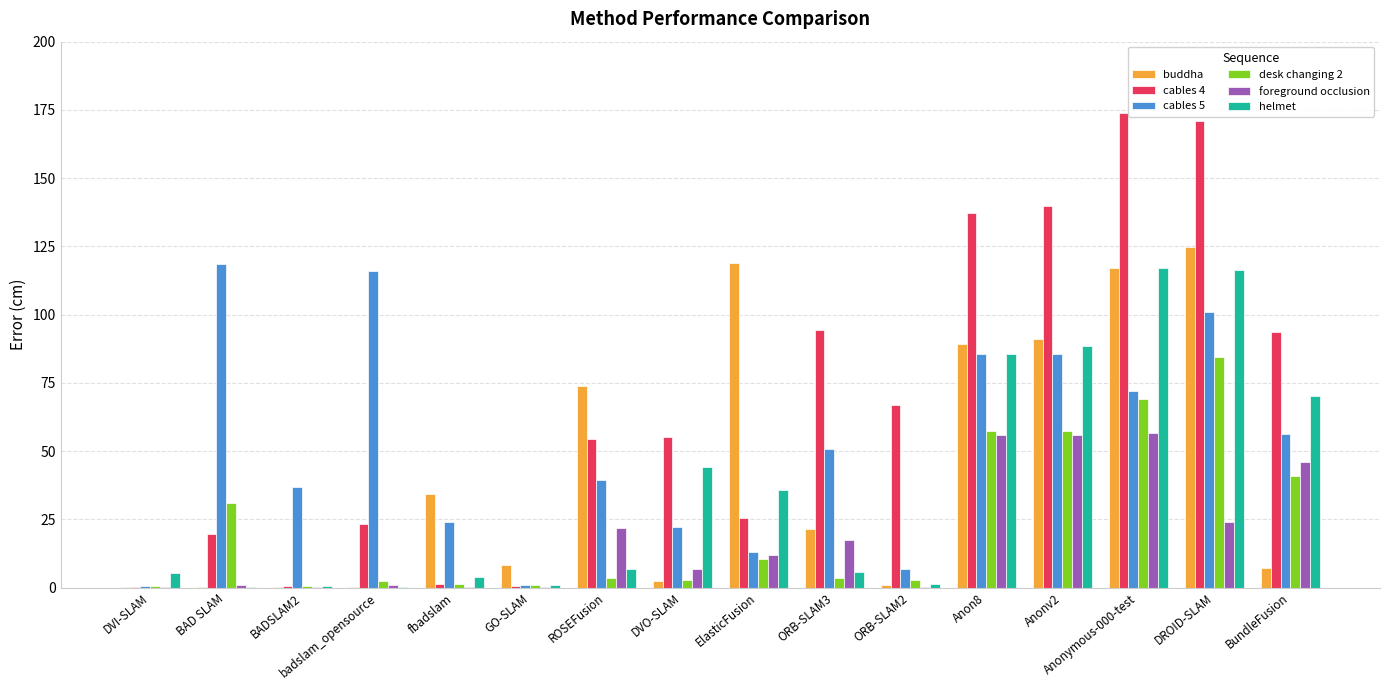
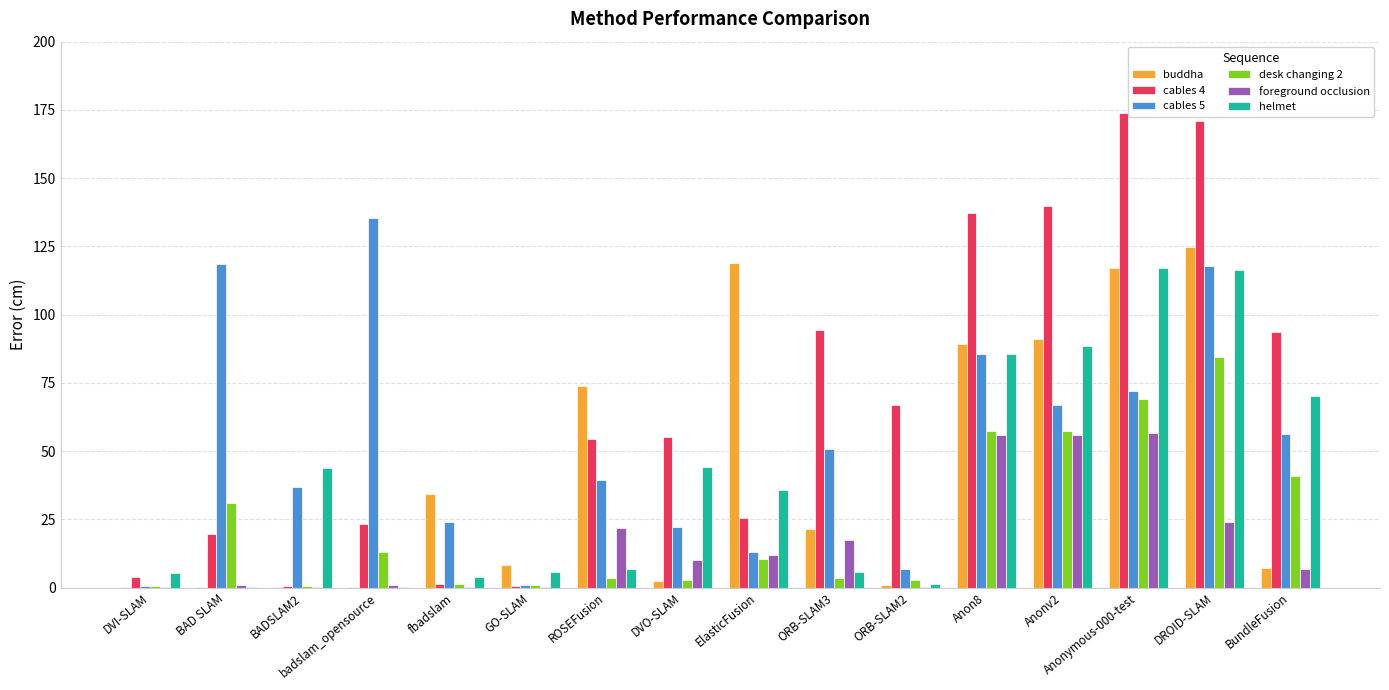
  {
    "buddha": {
      "fbadslam": 34,
      "GO-SLAM": 8,
      "ROSEFusion": 74,
      "DVO-SLAM": 2,
      "ElasticFusion": 119,
      "ORB-SLAM3": 21,
      "ORB-SLAM2": 1,
      "Anon8": 89,
      "Anonv2": 91,
      "Anonymous-000-test": 117,
      "DROID-SLAM": 125,
      "BundleFusion": 7
    },
    "cables 4": {
-     "DVI-SLAM": 0,
+     "DVI-SLAM": 4,
      "BAD SLAM": 20,
      "badslam_opensource": 23,
      "fbadslam": 1,
      "ROSEFusion": 54,
      "DVO-SLAM": 55,
      "ElasticFusion": 26,
      "ORB-SLAM3": 95,
      "ORB-SLAM2": 67,
      "Anon8": 137,
      "Anonv2": 140,
      "Anonymous-000-test": 174,
      "DROID-SLAM": 171,
      "BundleFusion": 93
    },
    "cables 5": {
      "BAD SLAM": 118,
      "BADSLAM2": 37,
-     "badslam_opensource": 116,
+     "badslam_opensource": 135,
      "fbadslam": 24,
      "GO-SLAM": 1,
      "ROSEFusion": 40,
      "DVO-SLAM": 22,
      "ElasticFusion": 13,
      "ORB-SLAM3": 51,
      "ORB-SLAM2": 7,
      "Anon8": 85,
-     "Anonv2": 86,
+     "Anonv2": 67,
      "Anonymous-000-test": 72,
-     "DROID-SLAM": 101,
+     "DROID-SLAM": 118,
      "BundleFusion": 56
    },
    "desk changing 2": {
      "BAD SLAM": 31,
-     "badslam_opensource": 2,
+     "badslam_opensource": 13,
      "fbadslam": 1,
      "ROSEFusion": 4,
      "DVO-SLAM": 3,
      "ElasticFusion": 11,
      "ORB-SLAM3": 3,
      "ORB-SLAM2": 3,
      "Anon8": 57,
      "Anonv2": 57,
      "Anonymous-000-test": 69,
      "DROID-SLAM": 84,
      "BundleFusion": 41
    },
    "foreground occlusion": {
      "BAD SLAM": 1,
      "ROSEFusion": 22,
-     "DVO-SLAM": 7,
+     "DVO-SLAM": 10,
      "ElasticFusion": 12,
      "ORB-SLAM3": 17,
      "Anon8": 56,
      "Anonv2": 56,
      "Anonymous-000-test": 57,
      "DROID-SLAM": 24,
-     "BundleFusion": 46
+     "BundleFusion": 7
    },
    "helmet": {
      "DVI-SLAM": 5,
-     "BADSLAM2": 0,
+     "BADSLAM2": 44,
      "fbadslam": 4,
-     "GO-SLAM": 1,
+     "GO-SLAM": 6,
      "ROSEFusion": 7,
      "DVO-SLAM": 44,
      "ElasticFusion": 36,
      "ORB-SLAM3": 6,
      "ORB-SLAM2": 1,
      "Anon8": 86,
      "Anonv2": 88,
      "Anonymous-000-test": 117,
      "DROID-SLAM": 116,
      "BundleFusion": 70
    }
  }
